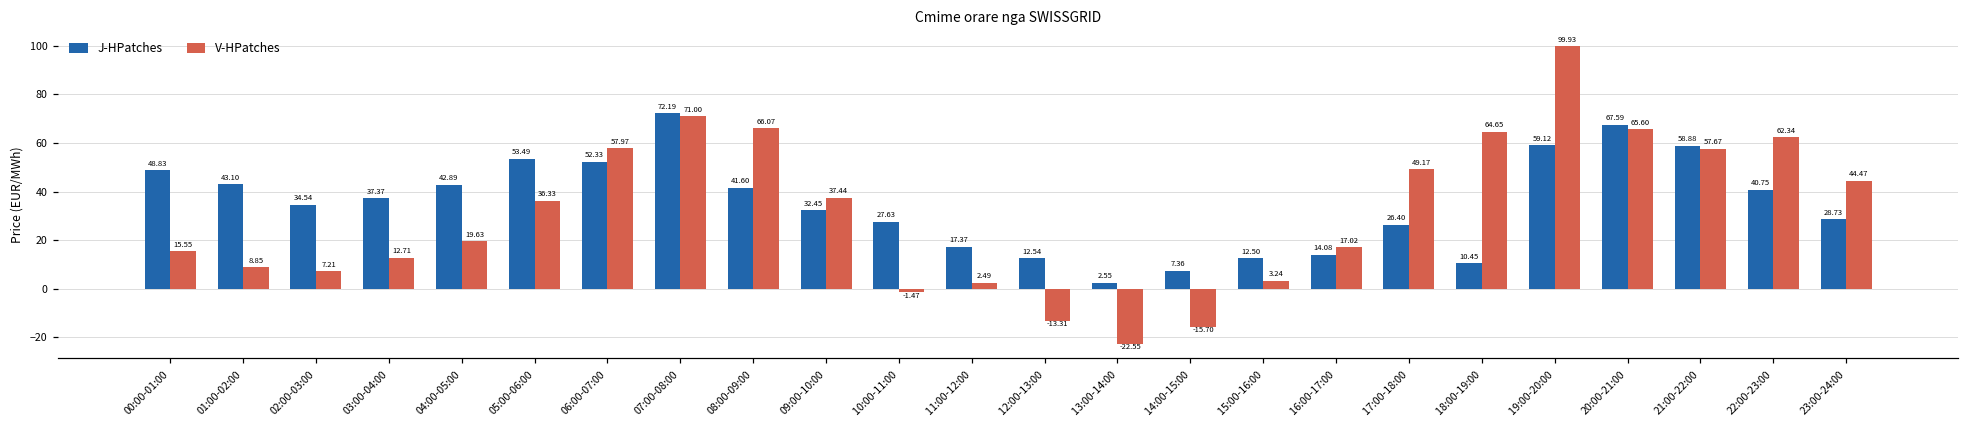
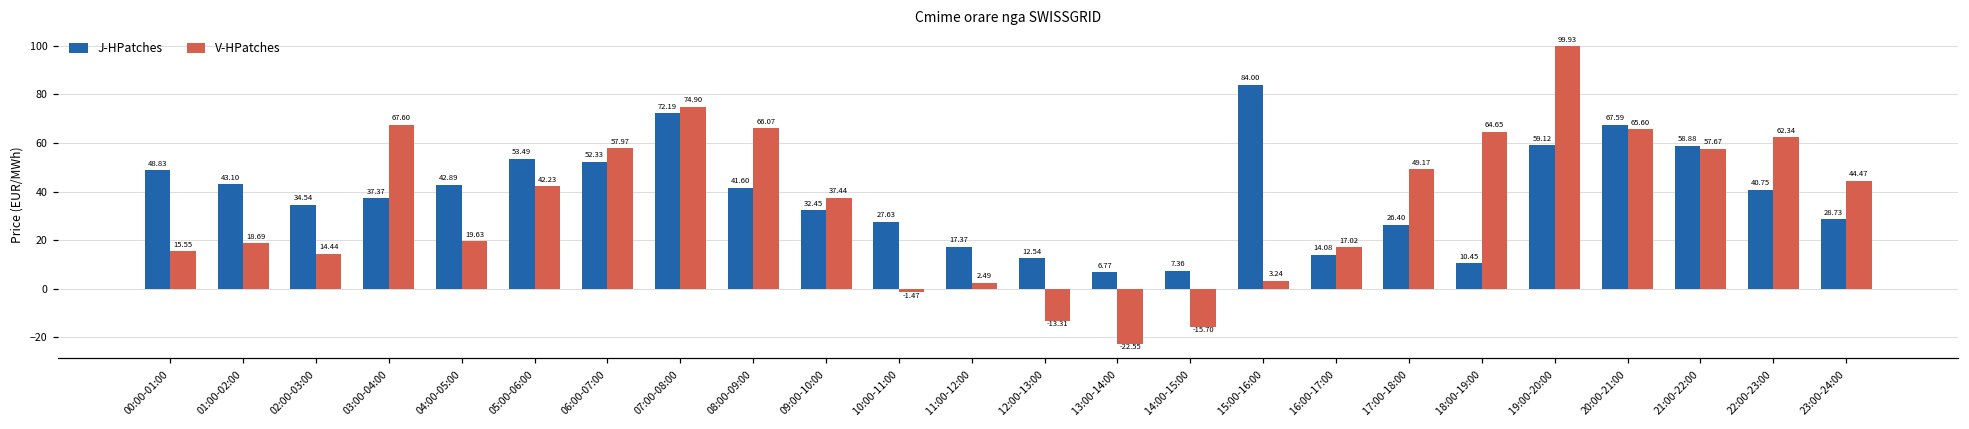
  {
    "J-HPatches": {
      "00:00-01:00": 48.83,
      "01:00-02:00": 43.10,
      "02:00-03:00": 34.54,
      "03:00-04:00": 37.37,
      "04:00-05:00": 42.89,
      "05:00-06:00": 53.49,
      "06:00-07:00": 52.33,
      "07:00-08:00": 72.19,
      "08:00-09:00": 41.60,
      "09:00-10:00": 32.45,
      "10:00-11:00": 27.63,
      "11:00-12:00": 17.37,
      "12:00-13:00": 12.54,
-     "13:00-14:00": 2.55,
+     "13:00-14:00": 6.77,
      "14:00-15:00": 7.36,
-     "15:00-16:00": 12.50,
+     "15:00-16:00": 84.00,
      "16:00-17:00": 14.08,
      "17:00-18:00": 26.40,
      "18:00-19:00": 10.45,
      "19:00-20:00": 59.12,
      "20:00-21:00": 67.59,
      "21:00-22:00": 58.88,
      "22:00-23:00": 40.75,
      "23:00-24:00": 28.73
    },
    "V-HPatches": {
      "00:00-01:00": 15.55,
-     "01:00-02:00": 8.85,
-     "02:00-03:00": 7.21,
-     "03:00-04:00": 12.71,
+     "01:00-02:00": 18.69,
+     "02:00-03:00": 14.44,
+     "03:00-04:00": 67.60,
      "04:00-05:00": 19.63,
-     "05:00-06:00": 36.33,
+     "05:00-06:00": 42.23,
      "06:00-07:00": 57.97,
-     "07:00-08:00": 71.00,
+     "07:00-08:00": 74.90,
      "08:00-09:00": 66.07,
      "09:00-10:00": 37.44,
      "10:00-11:00": -1.47,
      "11:00-12:00": 2.49,
      "12:00-13:00": -13.31,
      "13:00-14:00": -22.55,
      "14:00-15:00": -15.70,
      "15:00-16:00": 3.24,
      "16:00-17:00": 17.02,
      "17:00-18:00": 49.17,
      "18:00-19:00": 64.65,
      "19:00-20:00": 99.93,
      "20:00-21:00": 65.60,
      "21:00-22:00": 57.67,
      "22:00-23:00": 62.34,
      "23:00-24:00": 44.47
    }
  }
